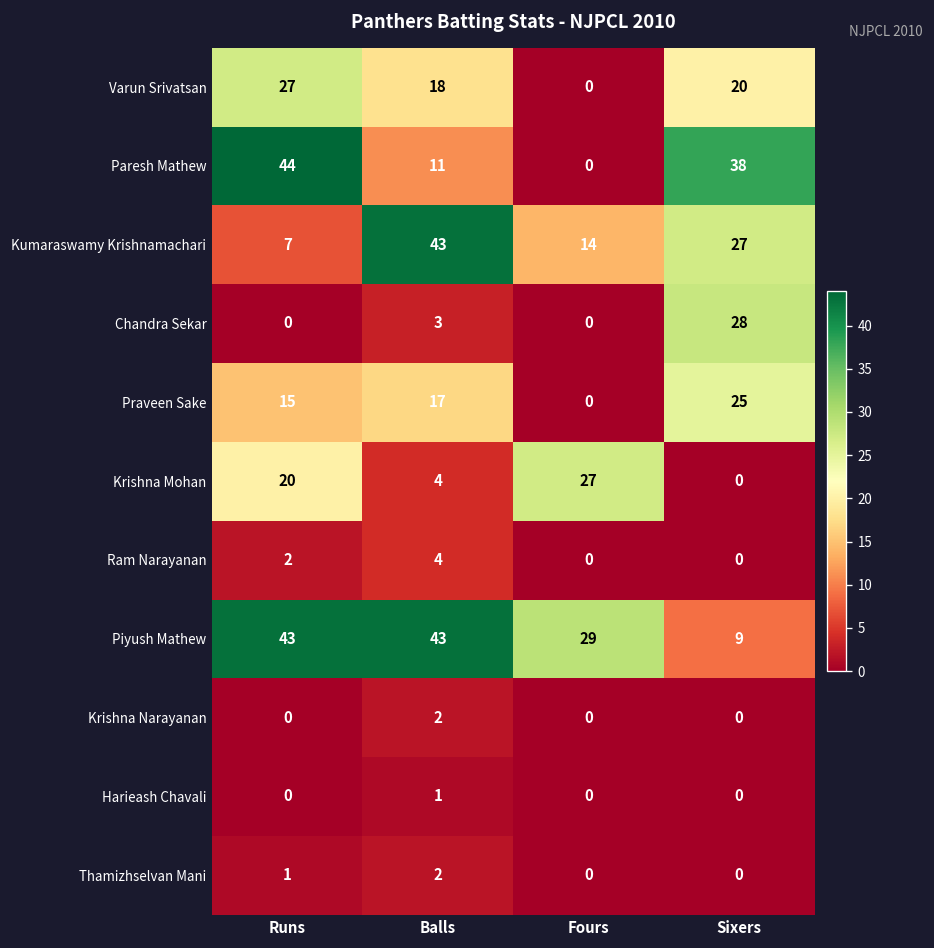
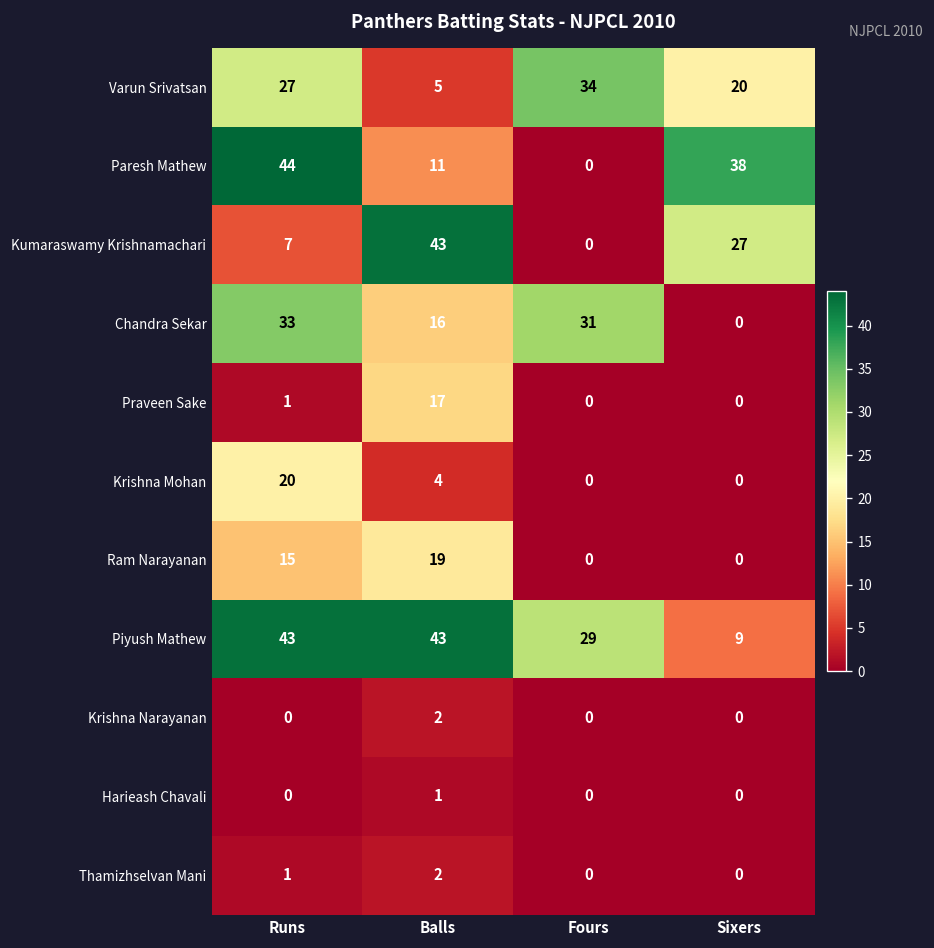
  {
    "Varun Srivatsan": {
      "Runs": 27,
-     "Balls": 18,
-     "Fours": 0,
+     "Balls": 5,
+     "Fours": 34,
      "Sixers": 20
    },
    "Paresh Mathew": {
      "Runs": 44,
      "Balls": 11,
      "Fours": 0,
      "Sixers": 38
    },
    "Kumaraswamy Krishnamachari": {
      "Runs": 7,
      "Balls": 43,
-     "Fours": 14,
+     "Fours": 0,
      "Sixers": 27
    },
    "Chandra Sekar": {
-     "Runs": 0,
-     "Balls": 3,
-     "Fours": 0,
-     "Sixers": 28
+     "Runs": 33,
+     "Balls": 16,
+     "Fours": 31,
+     "Sixers": 0
    },
    "Praveen Sake": {
-     "Runs": 15,
+     "Runs": 1,
      "Balls": 17,
      "Fours": 0,
-     "Sixers": 25
+     "Sixers": 0
    },
    "Krishna Mohan": {
      "Runs": 20,
      "Balls": 4,
-     "Fours": 27,
+     "Fours": 0,
      "Sixers": 0
    },
    "Ram Narayanan": {
-     "Runs": 2,
-     "Balls": 4,
+     "Runs": 15,
+     "Balls": 19,
      "Fours": 0,
      "Sixers": 0
    },
    "Piyush Mathew": {
      "Runs": 43,
      "Balls": 43,
      "Fours": 29,
      "Sixers": 9
    },
    "Krishna Narayanan": {
      "Runs": 0,
      "Balls": 2,
      "Fours": 0,
      "Sixers": 0
    },
    "Harieash Chavali": {
      "Runs": 0,
      "Balls": 1,
      "Fours": 0,
      "Sixers": 0
    },
    "Thamizhselvan Mani": {
      "Runs": 1,
      "Balls": 2,
      "Fours": 0,
      "Sixers": 0
    }
  }
